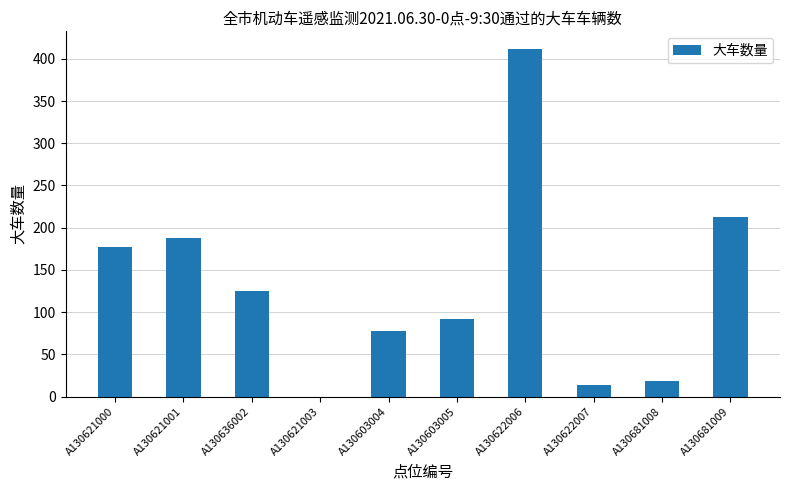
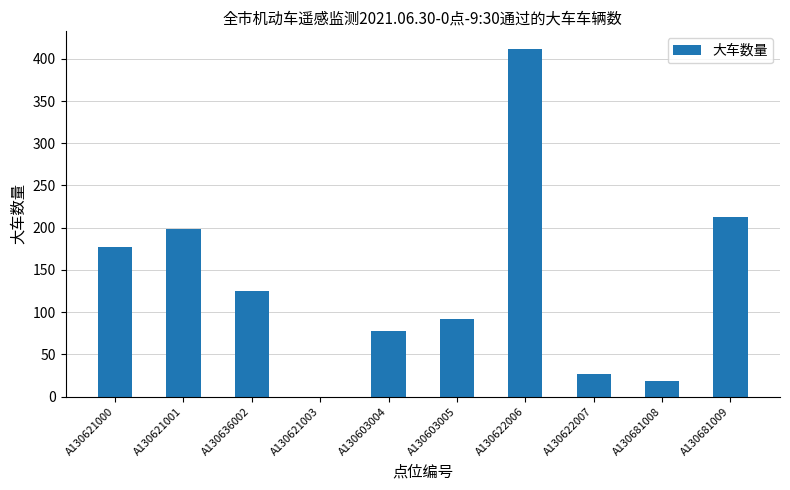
  {
    "A130621000": 180,
-   "A130621001": 190,
+   "A130621001": 200,
    "A130636002": 130,
    "A130621003": 0,
    "A130603004": 80,
    "A130603005": 90,
    "A130622006": 410,
-   "A130622007": 10,
+   "A130622007": 30,
    "A130681008": 20,
    "A130681009": 210
  }
